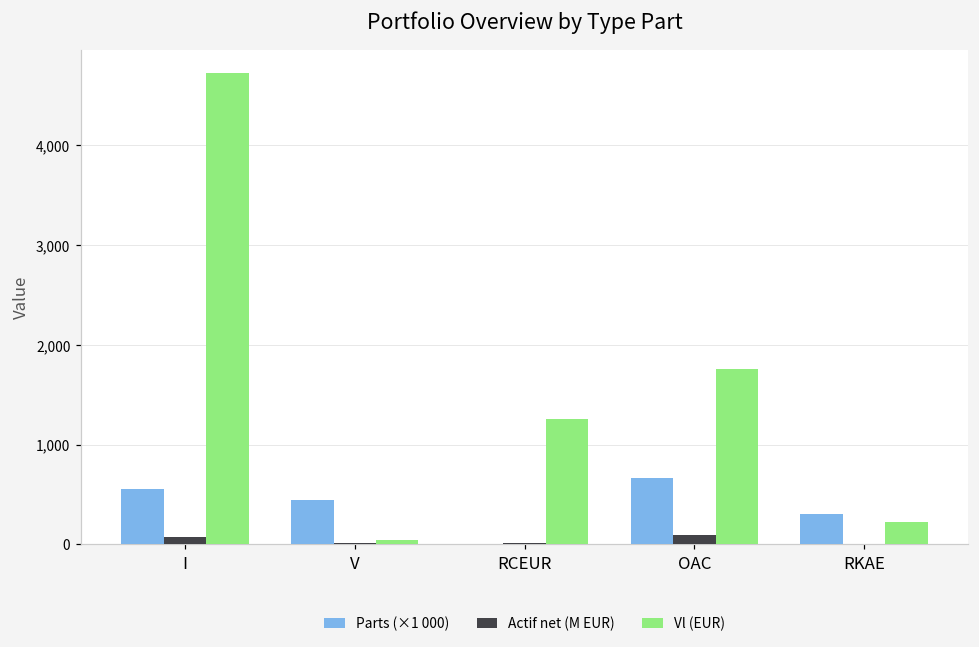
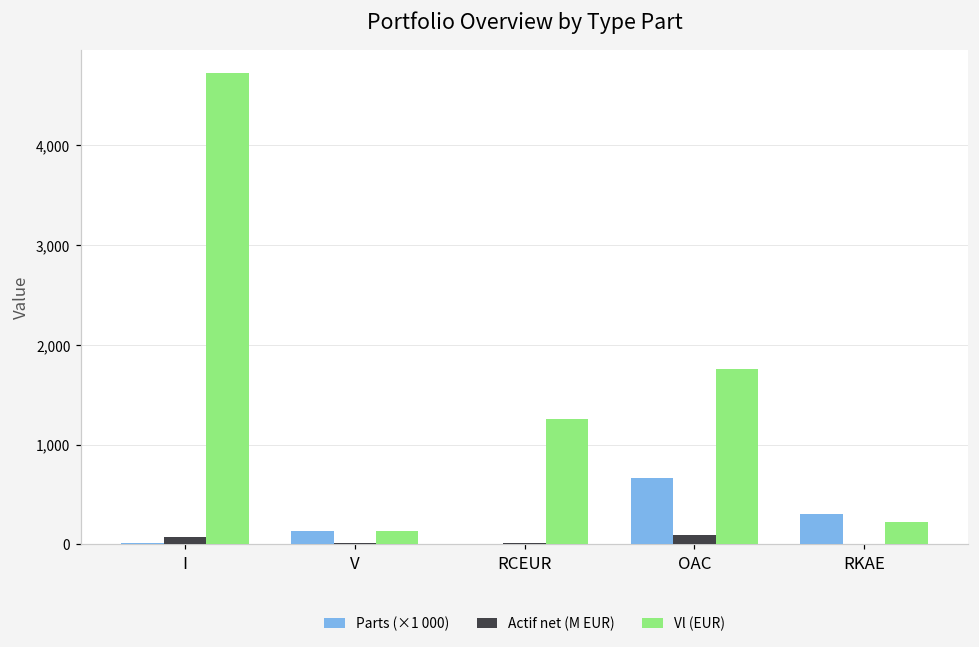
  {
    "Parts (×1 000)": {
-     "I": "600",
-     "V": "400",
+     "I": "0",
+     "V": "100",
      "OAC": "700",
      "RKAE": "300"
    },
    "Actif net (M EUR)": {
      "I": "100",
      "OAC": "100"
    },
    "Vl (EUR)": {
      "I": "4,700",
-     "V": "0",
+     "V": "100",
      "RCEUR": "1,300",
      "OAC": "1,800",
      "RKAE": "200"
    }
  }
